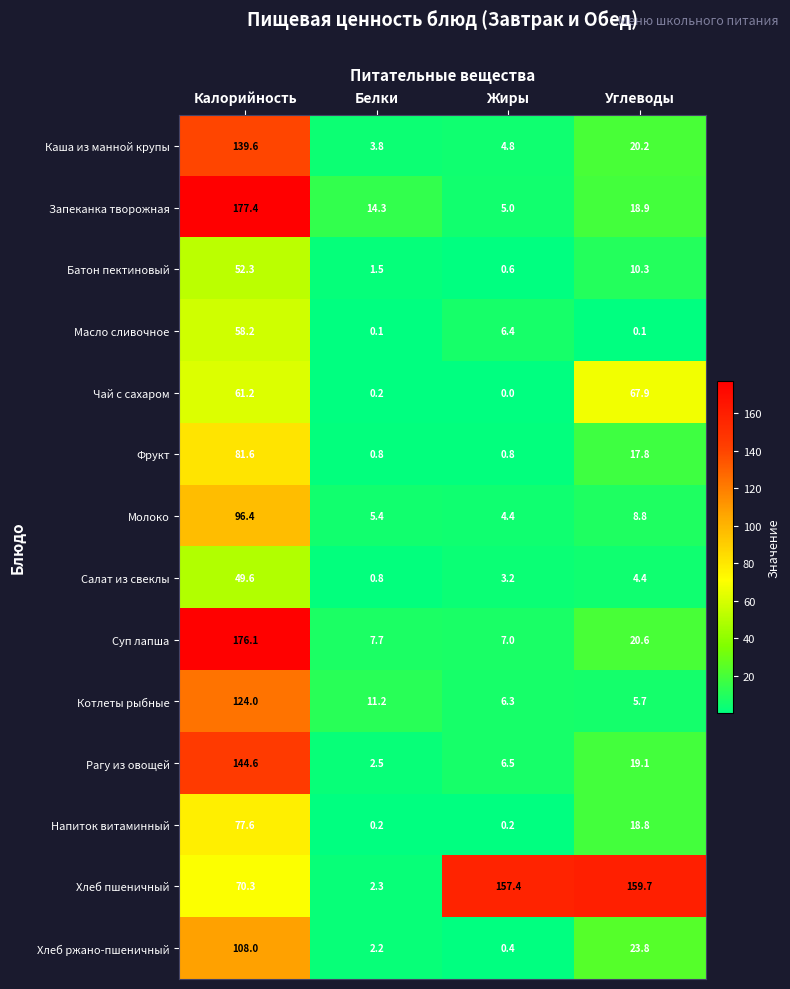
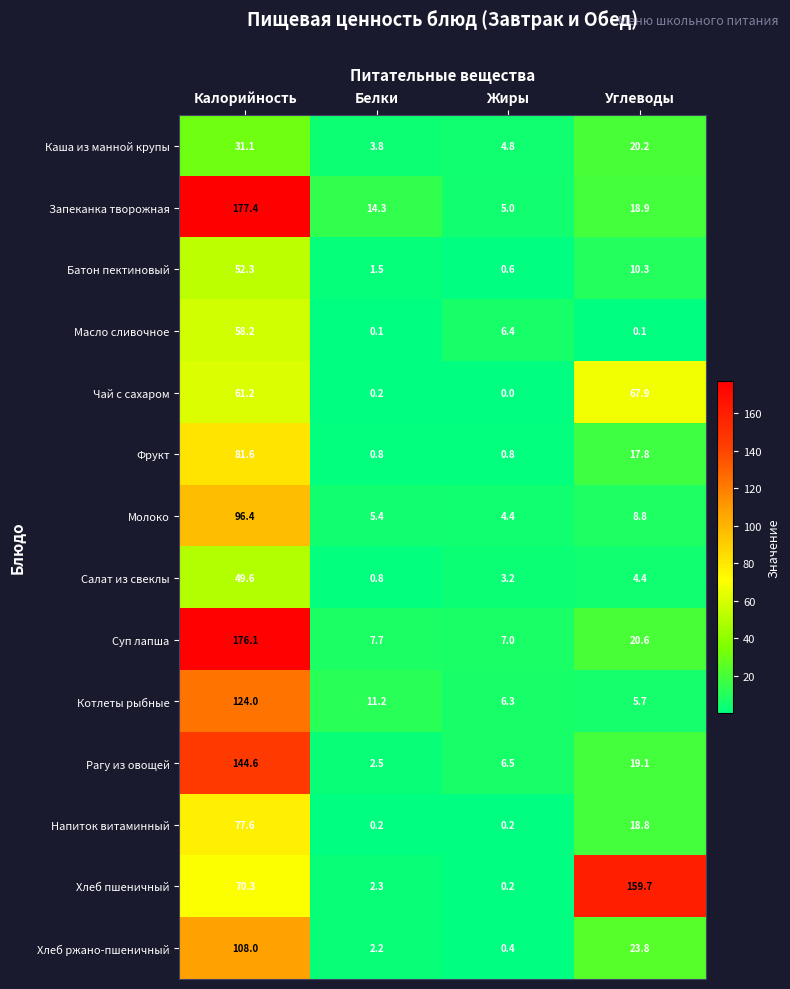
  {
    "Каша из манной крупы": {
-     "Калорийность": 139.6,
+     "Калорийность": 31.1,
      "Белки": 3.8,
      "Жиры": 4.8,
      "Углеводы": 20.2
    },
    "Запеканка творожная": {
      "Калорийность": 177.4,
      "Белки": 14.3,
      "Жиры": 5.0,
      "Углеводы": 18.9
    },
    "Батон пектиновый": {
      "Калорийность": 52.3,
      "Белки": 1.5,
      "Жиры": 0.6,
      "Углеводы": 10.3
    },
    "Масло сливочное": {
      "Калорийность": 58.2,
      "Белки": 0.1,
      "Жиры": 6.4,
      "Углеводы": 0.1
    },
    "Чай с сахаром": {
      "Калорийность": 61.2,
      "Белки": 0.2,
      "Жиры": 0.0,
      "Углеводы": 67.9
    },
    "Фрукт": {
      "Калорийность": 81.6,
      "Белки": 0.8,
      "Жиры": 0.8,
      "Углеводы": 17.8
    },
    "Молоко": {
      "Калорийность": 96.4,
      "Белки": 5.4,
      "Жиры": 4.4,
      "Углеводы": 8.8
    },
    "Салат из свеклы": {
      "Калорийность": 49.6,
      "Белки": 0.8,
      "Жиры": 3.2,
      "Углеводы": 4.4
    },
    "Суп лапша": {
      "Калорийность": 176.1,
      "Белки": 7.7,
      "Жиры": 7.0,
      "Углеводы": 20.6
    },
    "Котлеты рыбные": {
      "Калорийность": 124.0,
      "Белки": 11.2,
      "Жиры": 6.3,
      "Углеводы": 5.7
    },
    "Рагу из овощей": {
      "Калорийность": 144.6,
      "Белки": 2.5,
      "Жиры": 6.5,
      "Углеводы": 19.1
    },
    "Напиток витаминный": {
      "Калорийность": 77.6,
      "Белки": 0.2,
      "Жиры": 0.2,
      "Углеводы": 18.8
    },
    "Хлеб пшеничный": {
      "Калорийность": 70.3,
      "Белки": 2.3,
-     "Жиры": 157.4,
+     "Жиры": 0.2,
      "Углеводы": 159.7
    },
    "Хлеб ржано-пшеничный": {
      "Калорийность": 108.0,
      "Белки": 2.2,
      "Жиры": 0.4,
      "Углеводы": 23.8
    }
  }
